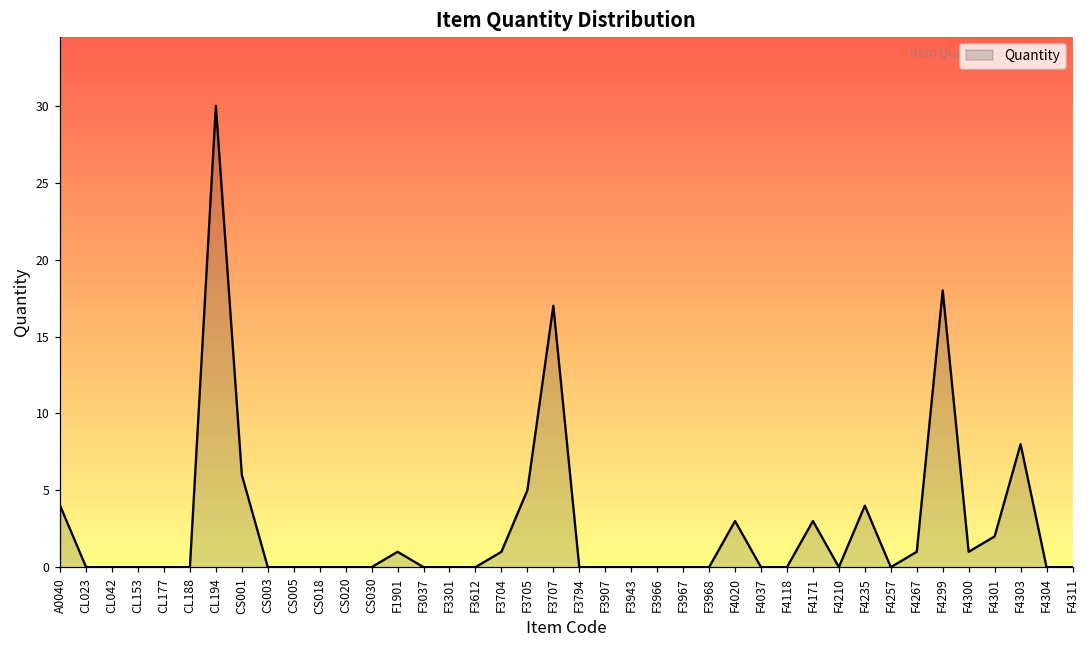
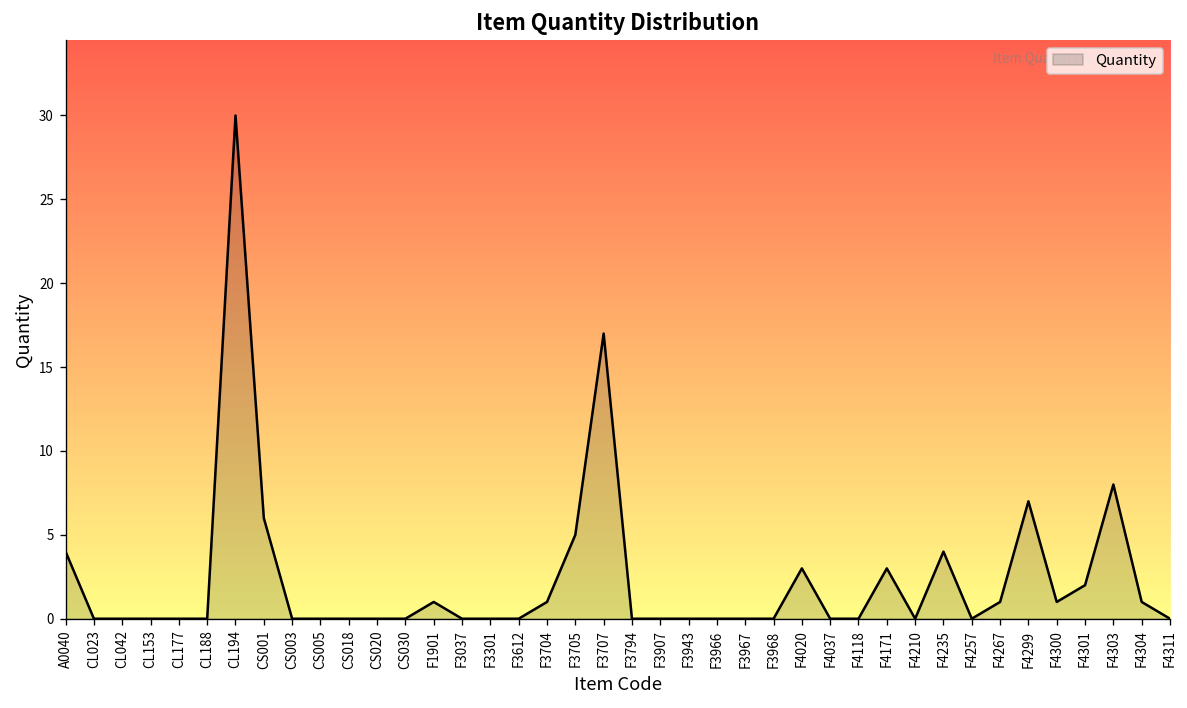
  {
    "A0040": 4,
    "CL023": 0,
    "CL042": 0,
    "CL153": 0,
    "CL177": 0,
    "CL188": 0,
    "CL194": 30,
    "CS001": 6,
    "CS003": 0,
    "CS005": 0,
    "CS018": 0,
    "CS020": 0,
    "CS030": 0,
    "F1901": 1,
    "F3037": 0,
    "F3301": 0,
    "F3612": 0,
    "F3704": 1,
    "F3705": 5,
    "F3707": 17,
    "F3794": 0,
    "F3907": 0,
    "F3943": 0,
    "F3966": 0,
    "F3967": 0,
    "F3968": 0,
    "F4020": 3,
    "F4037": 0,
    "F4118": 0,
    "F4171": 3,
    "F4210": 0,
    "F4235": 4,
    "F4257": 0,
    "F4267": 1,
-   "F4299": 18,
+   "F4299": 7,
    "F4300": 1,
    "F4301": 2,
    "F4303": 8,
-   "F4304": 0,
+   "F4304": 1,
    "F4311": 0
  }
